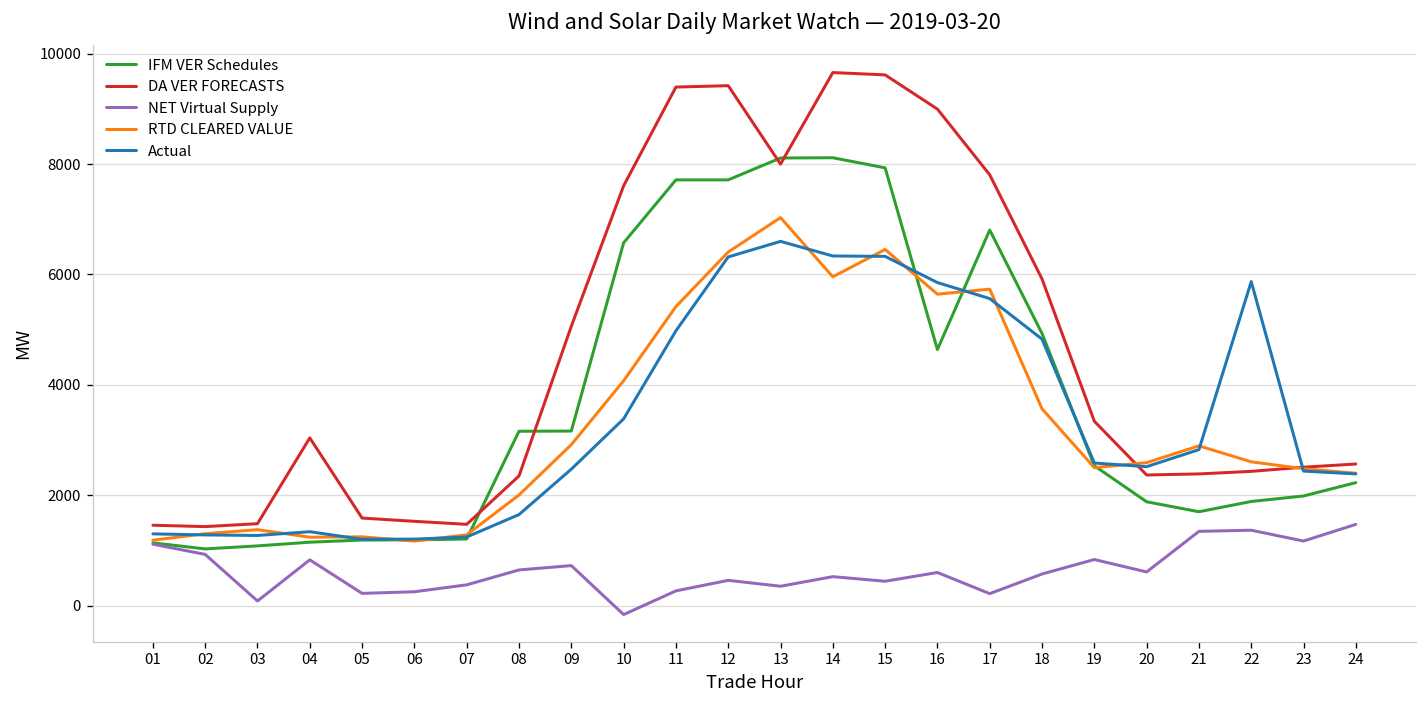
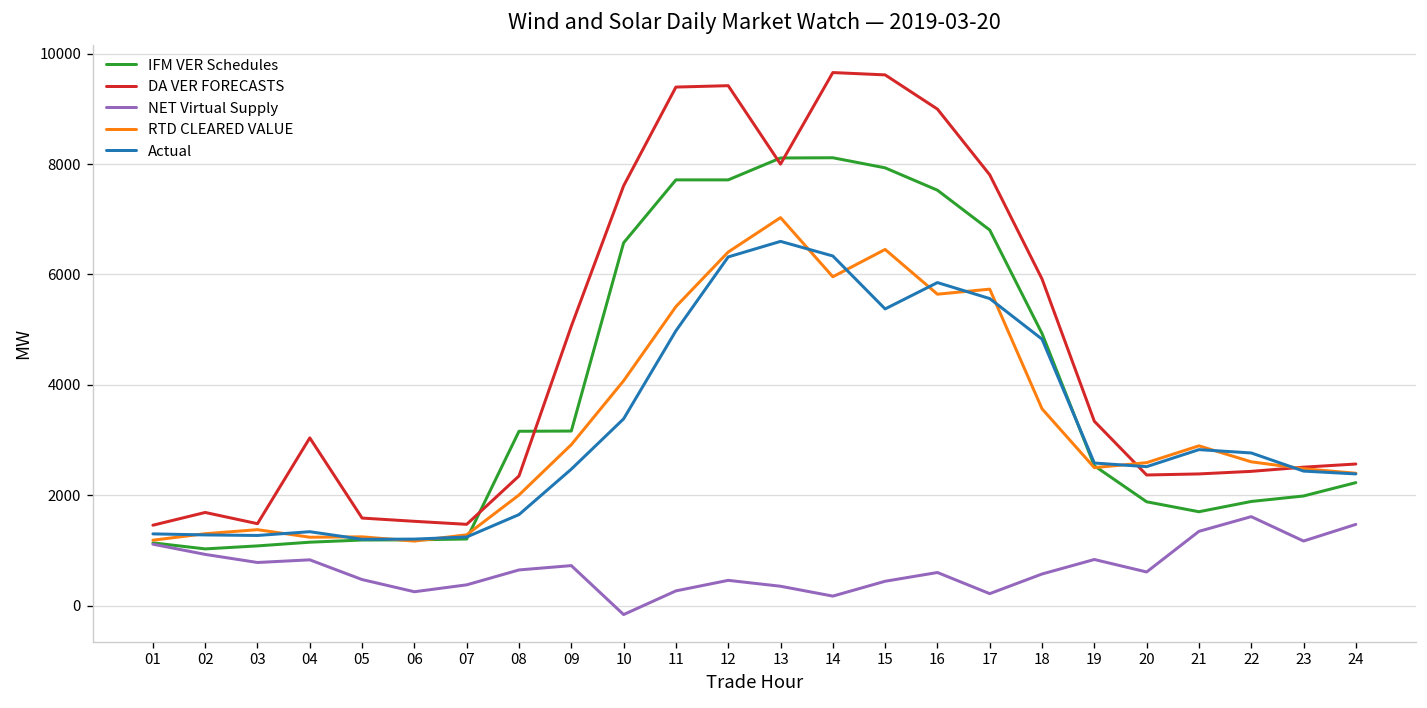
  {
    "IFM VER Schedules": {
      "02": 1000,
      "03": 1100,
      "04": 1200,
      "08": 3200,
      "09": 3200,
      "10": 6600,
      "11": 7700,
      "12": 7700,
      "13": 8100,
      "14": 8100,
      "15": 7900,
-     "16": 4600,
+     "16": 7500,
      "17": 6800,
      "18": 4900,
      "20": 1900,
      "21": 1700,
      "22": 1900,
      "23": 2000,
      "24": 2200
    },
    "DA VER FORECASTS": {
      "01": 1500,
-     "02": 1400,
+     "02": 1700,
      "03": 1500,
      "04": 3000,
      "05": 1600,
      "06": 1500,
      "07": 1500,
      "08": 2400,
      "09": 5100,
      "10": 7600,
      "11": 9400,
      "12": 9400,
      "13": 8000,
      "14": 9700,
      "15": 9600,
      "16": 9000,
      "17": 7800,
      "18": 5900,
      "19": 3300,
      "20": 2400,
      "21": 2400,
      "22": 2400,
      "24": 2600
    },
    "NET Virtual Supply": {
      "02": 900,
-     "03": 100,
+     "03": 800,
      "04": 800,
-     "05": 200,
+     "05": 500,
      "06": 300,
      "07": 400,
      "08": 600,
      "09": 700,
      "10": -200,
      "11": 300,
      "12": 500,
      "13": 400,
-     "14": 500,
+     "14": 200,
      "15": 400,
      "16": 600,
      "17": 200,
      "18": 600,
      "19": 800,
      "20": 600,
      "21": 1300,
-     "22": 1400,
+     "22": 1600,
      "23": 1200,
      "24": 1500
    },
    "RTD CLEARED VALUE": {
      "03": 1400,
      "04": 1200,
      "08": 2000,
      "09": 2900,
      "10": 4100,
      "11": 5400,
      "12": 6400,
      "13": 7000,
      "14": 6000,
      "15": 6500,
      "16": 5600,
      "17": 5700,
      "18": 3600,
      "20": 2600,
      "21": 2900,
      "22": 2600
    },
    "Actual": {
      "01": 1300,
      "03": 1300,
      "04": 1300,
      "08": 1700,
      "09": 2500,
      "10": 3400,
      "11": 5000,
      "12": 6300,
      "13": 6600,
      "14": 6300,
-     "15": 6300,
+     "15": 5400,
      "16": 5900,
      "17": 5600,
      "18": 4800,
      "20": 2500,
      "21": 2800,
-     "22": 5900
+     "22": 2800
    }
  }
